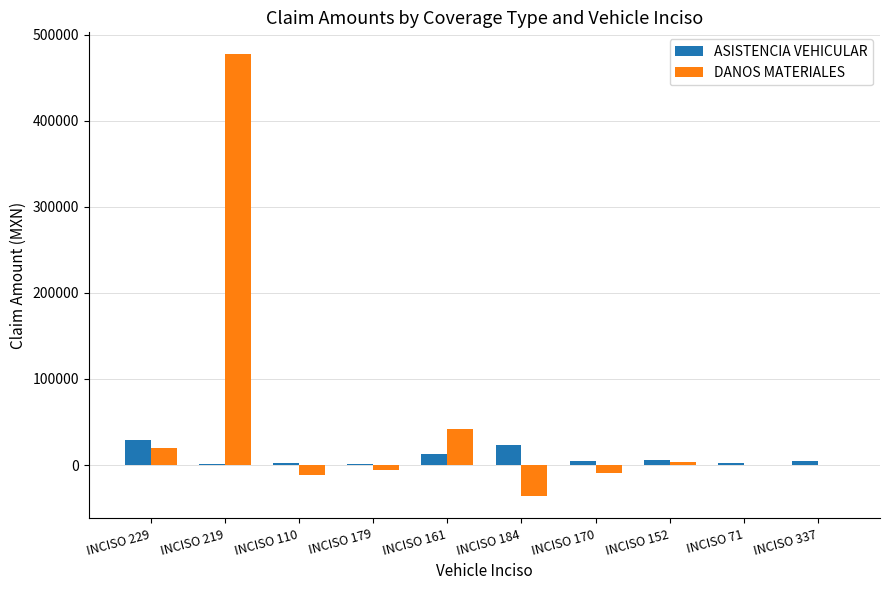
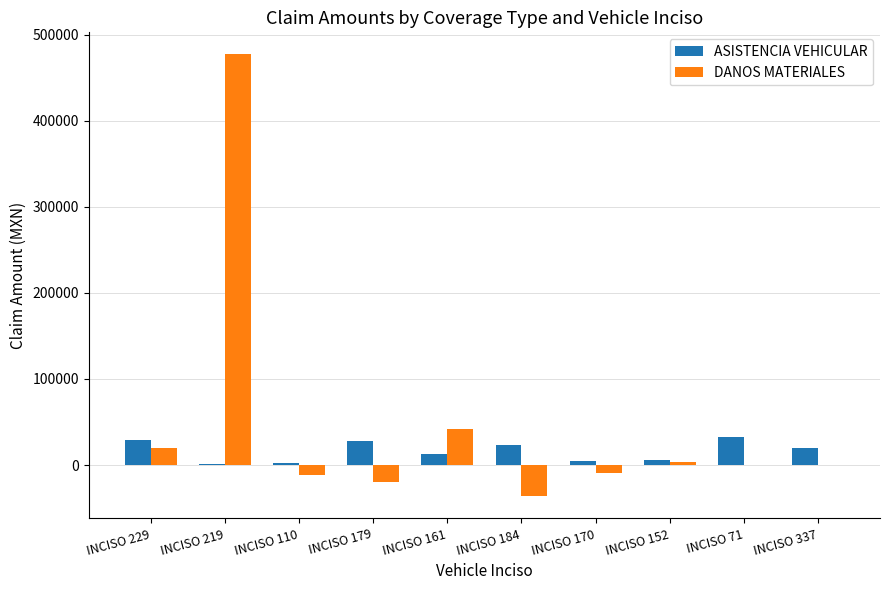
  {
    "ASISTENCIA VEHICULAR": {
      "INCISO 229": 30000,
-     "INCISO 179": 0,
+     "INCISO 179": 30000,
      "INCISO 161": 10000,
      "INCISO 184": 20000,
      "INCISO 170": 0,
      "INCISO 152": 10000,
-     "INCISO 71": 0,
-     "INCISO 337": 0
+     "INCISO 71": 30000,
+     "INCISO 337": 20000
    },
    "DANOS MATERIALES": {
      "INCISO 229": 20000,
      "INCISO 219": 480000,
      "INCISO 110": -10000,
-     "INCISO 179": -10000,
+     "INCISO 179": -20000,
      "INCISO 161": 40000,
      "INCISO 184": -40000,
      "INCISO 170": -10000,
      "INCISO 152": 0,
      "INCISO 71": 0,
      "INCISO 337": 0
    }
  }
